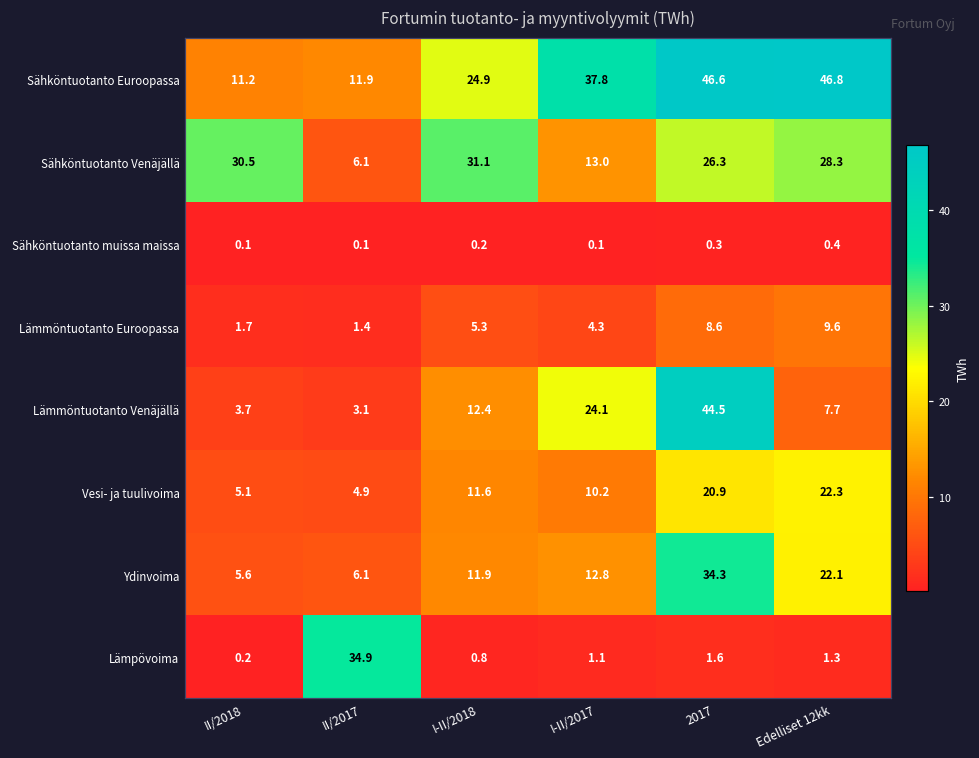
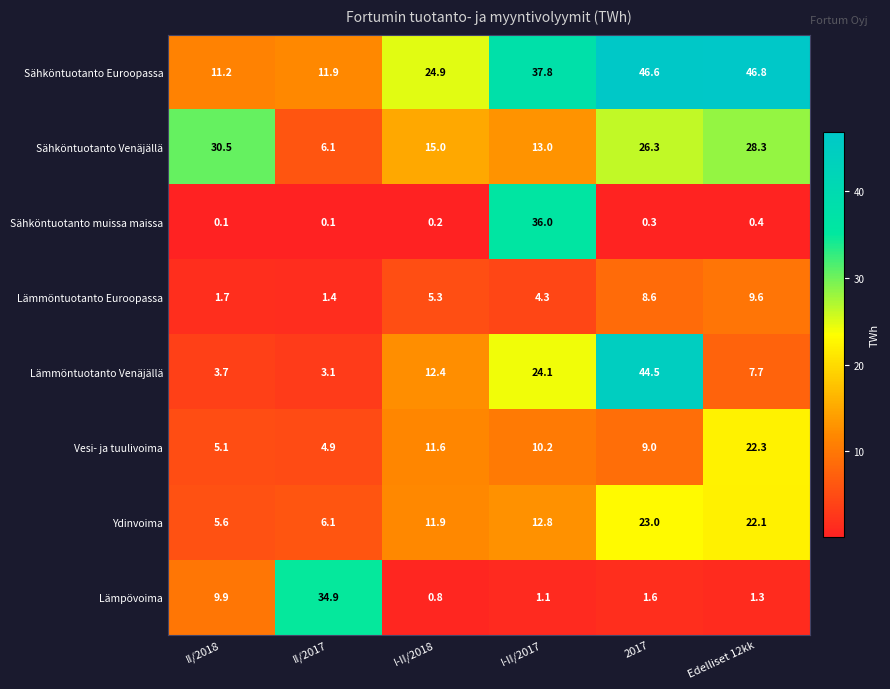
  {
    "Sähköntuotanto Euroopassa": {
      "II/2018": 11.2,
      "II/2017": 11.9,
      "I-II/2018": 24.9,
      "I-II/2017": 37.8,
      "2017": 46.6,
      "Edelliset 12kk": 46.8
    },
    "Sähköntuotanto Venäjällä": {
      "II/2018": 30.5,
      "II/2017": 6.1,
-     "I-II/2018": 31.1,
+     "I-II/2018": 15.0,
      "I-II/2017": 13.0,
      "2017": 26.3,
      "Edelliset 12kk": 28.3
    },
    "Sähköntuotanto muissa maissa": {
      "II/2018": 0.1,
      "II/2017": 0.1,
      "I-II/2018": 0.2,
-     "I-II/2017": 0.1,
+     "I-II/2017": 36.0,
      "2017": 0.3,
      "Edelliset 12kk": 0.4
    },
    "Lämmöntuotanto Euroopassa": {
      "II/2018": 1.7,
      "II/2017": 1.4,
      "I-II/2018": 5.3,
      "I-II/2017": 4.3,
      "2017": 8.6,
      "Edelliset 12kk": 9.6
    },
    "Lämmöntuotanto Venäjällä": {
      "II/2018": 3.7,
      "II/2017": 3.1,
      "I-II/2018": 12.4,
      "I-II/2017": 24.1,
      "2017": 44.5,
      "Edelliset 12kk": 7.7
    },
    "Vesi- ja tuulivoima": {
      "II/2018": 5.1,
      "II/2017": 4.9,
      "I-II/2018": 11.6,
      "I-II/2017": 10.2,
-     "2017": 20.9,
+     "2017": 9.0,
      "Edelliset 12kk": 22.3
    },
    "Ydinvoima": {
      "II/2018": 5.6,
      "II/2017": 6.1,
      "I-II/2018": 11.9,
      "I-II/2017": 12.8,
-     "2017": 34.3,
+     "2017": 23.0,
      "Edelliset 12kk": 22.1
    },
    "Lämpövoima": {
-     "II/2018": 0.2,
+     "II/2018": 9.9,
      "II/2017": 34.9,
      "I-II/2018": 0.8,
      "I-II/2017": 1.1,
      "2017": 1.6,
      "Edelliset 12kk": 1.3
    }
  }
